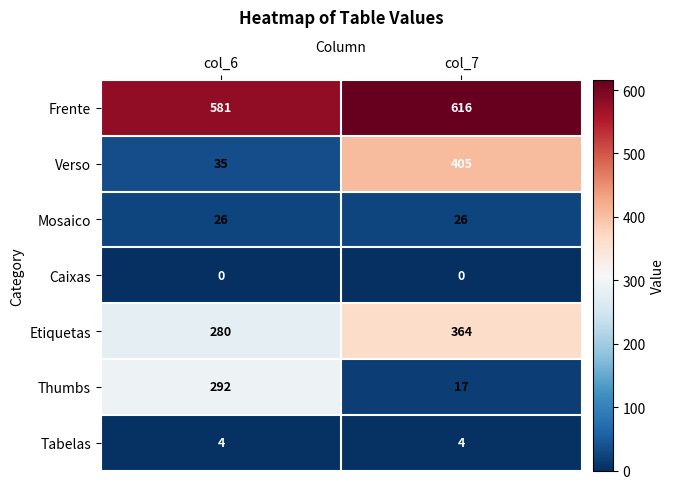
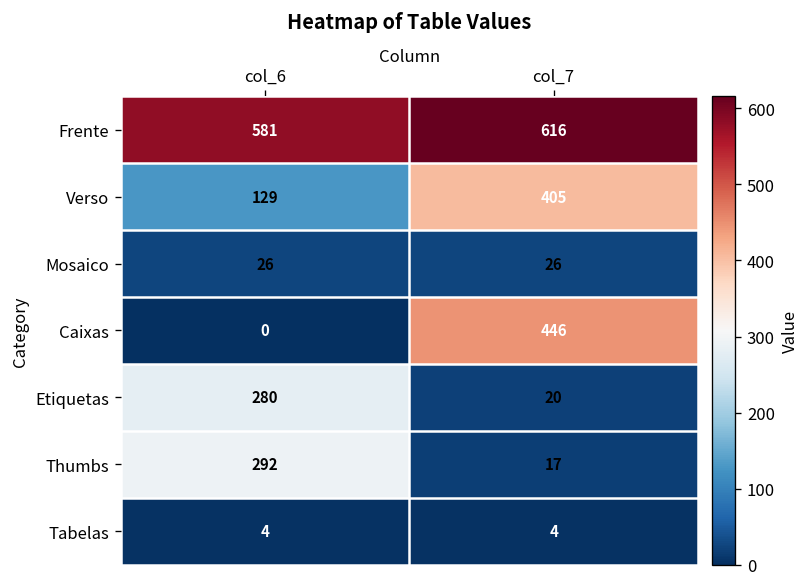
  {
    "Frente": {
      "col_6": 581,
      "col_7": 616
    },
    "Verso": {
-     "col_6": 35,
+     "col_6": 129,
      "col_7": 405
    },
    "Mosaico": {
      "col_6": 26,
      "col_7": 26
    },
    "Caixas": {
      "col_6": 0,
-     "col_7": 0
+     "col_7": 446
    },
    "Etiquetas": {
      "col_6": 280,
-     "col_7": 364
+     "col_7": 20
    },
    "Thumbs": {
      "col_6": 292,
      "col_7": 17
    },
    "Tabelas": {
      "col_6": 4,
      "col_7": 4
    }
  }
